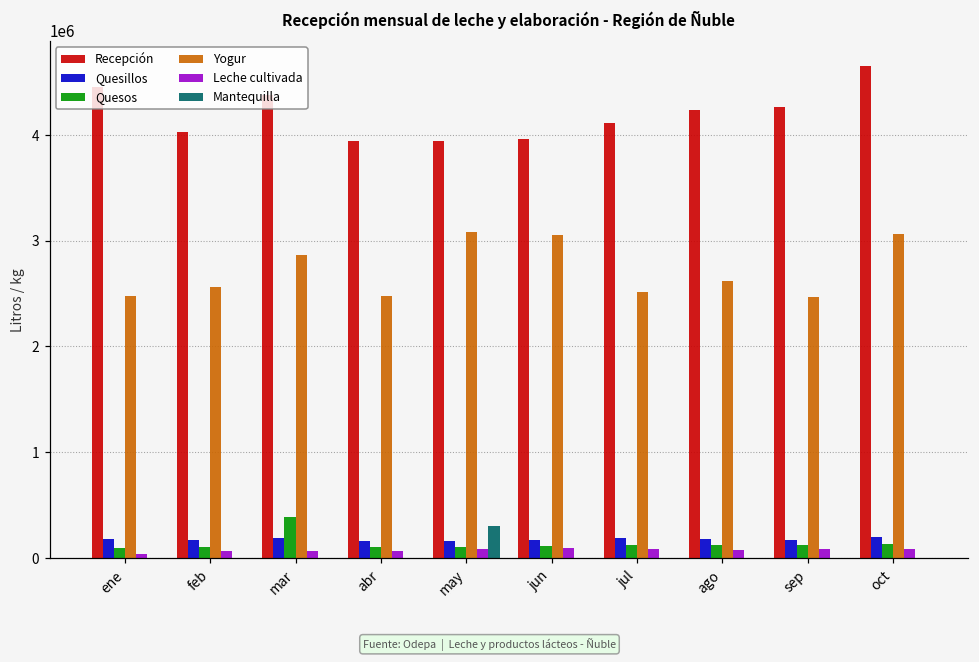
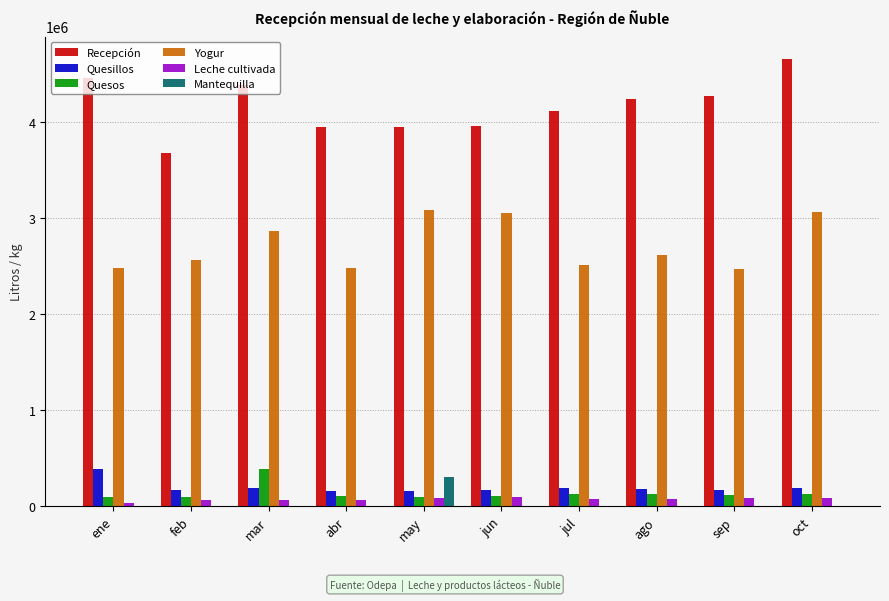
  {
    "Recepción": {
-     "feb": 4000000,
+     "feb": 3700000,
      "abr": 3900000,
      "may": 3900000,
      "jun": 4000000,
      "jul": 4100000,
      "ago": 4200000,
      "sep": 4300000,
      "oct": 4700000
    },
    "Quesillos": {
-     "ene": 200000,
+     "ene": 400000,
      "feb": 200000,
      "mar": 200000,
      "abr": 200000,
      "may": 200000,
      "jun": 200000,
      "jul": 200000,
      "ago": 200000,
      "sep": 200000,
      "oct": 200000
    },
    "Quesos": {
      "ene": 100000,
      "feb": 100000,
      "mar": 400000,
      "abr": 100000,
      "may": 100000,
      "jun": 100000,
      "jul": 100000,
      "ago": 100000,
      "sep": 100000,
      "oct": 100000
    },
    "Yogur": {
      "ene": 2500000,
      "feb": 2600000,
      "mar": 2900000,
      "abr": 2500000,
      "may": 3100000,
      "jun": 3100000,
      "jul": 2500000,
      "ago": 2600000,
      "sep": 2500000,
      "oct": 3100000
    },
    "Leche cultivada": {
      "ene": 0,
      "feb": 100000,
      "mar": 100000,
      "abr": 100000,
      "may": 100000,
      "jun": 100000,
      "jul": 100000,
      "ago": 100000,
      "sep": 100000,
      "oct": 100000
    },
    "Mantequilla": {
      "may": 300000
    }
  }
